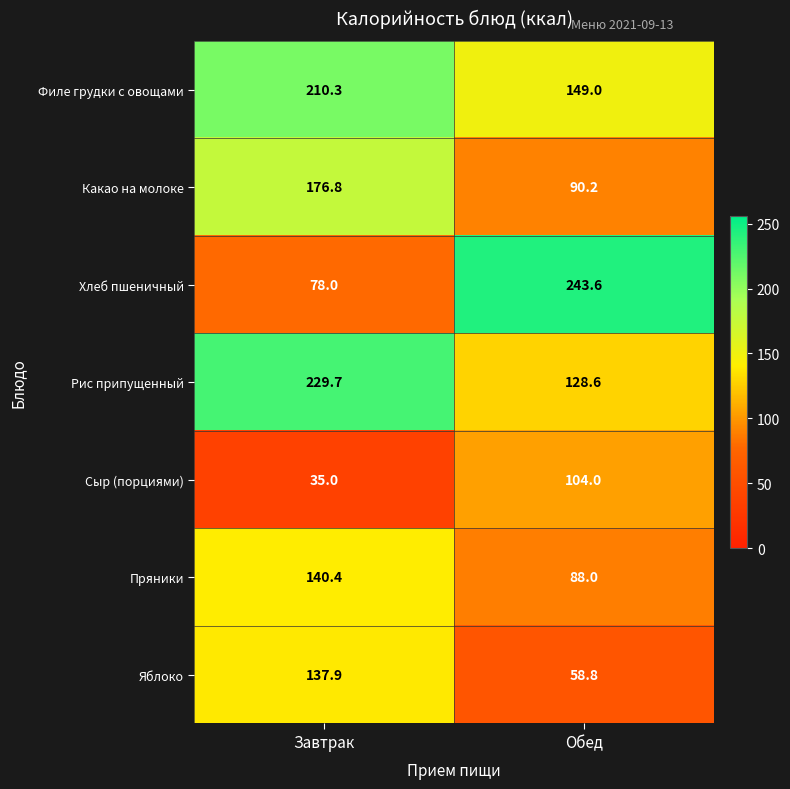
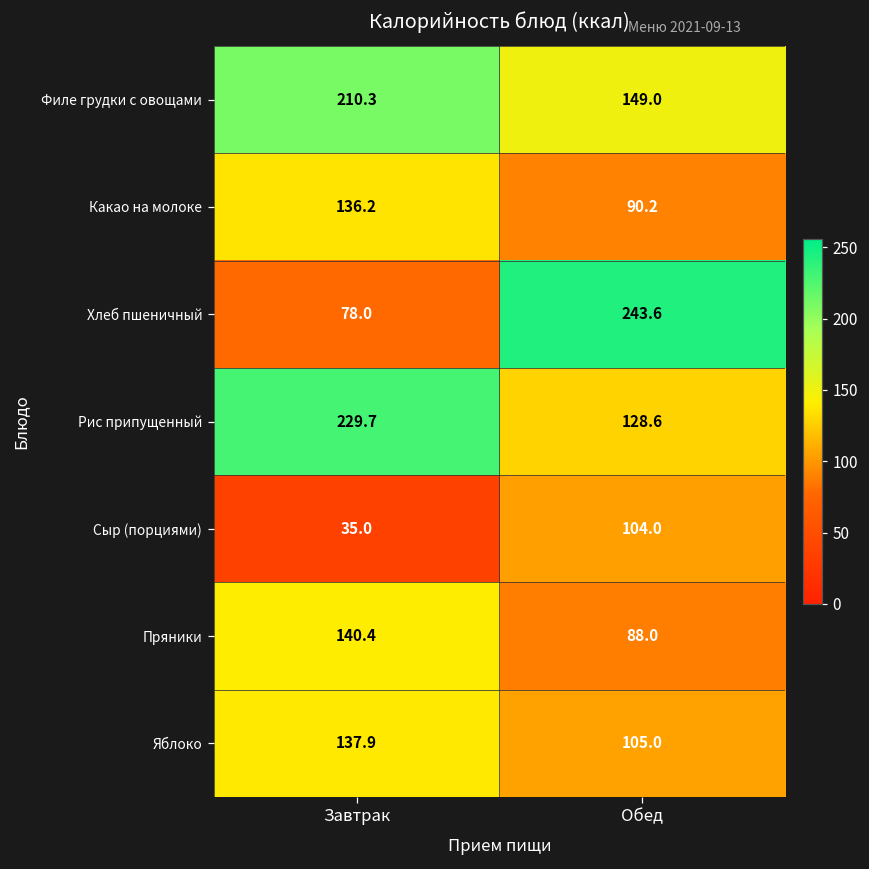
  {
    "Филе грудки с овощами": {
      "Завтрак": 210.3,
      "Обед": 149.0
    },
    "Какао на молоке": {
-     "Завтрак": 176.8,
+     "Завтрак": 136.2,
      "Обед": 90.2
    },
    "Хлеб пшеничный": {
      "Завтрак": 78.0,
      "Обед": 243.6
    },
    "Рис припущенный": {
      "Завтрак": 229.7,
      "Обед": 128.6
    },
    "Сыр (порциями)": {
      "Завтрак": 35.0,
      "Обед": 104.0
    },
    "Пряники": {
      "Завтрак": 140.4,
      "Обед": 88.0
    },
    "Яблоко": {
      "Завтрак": 137.9,
-     "Обед": 58.8
+     "Обед": 105.0
    }
  }
